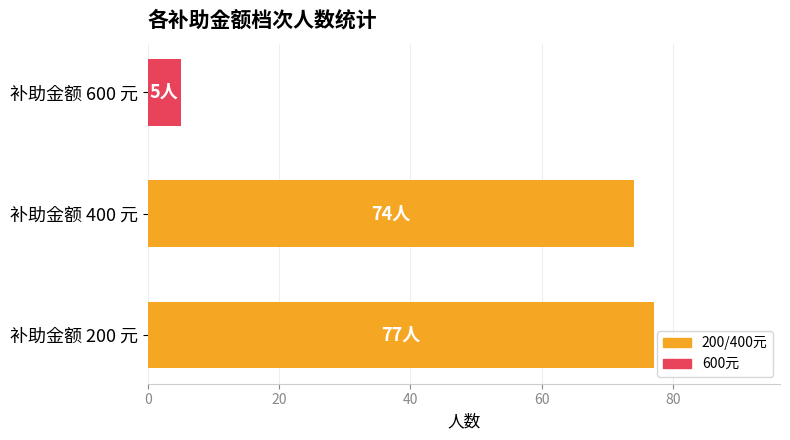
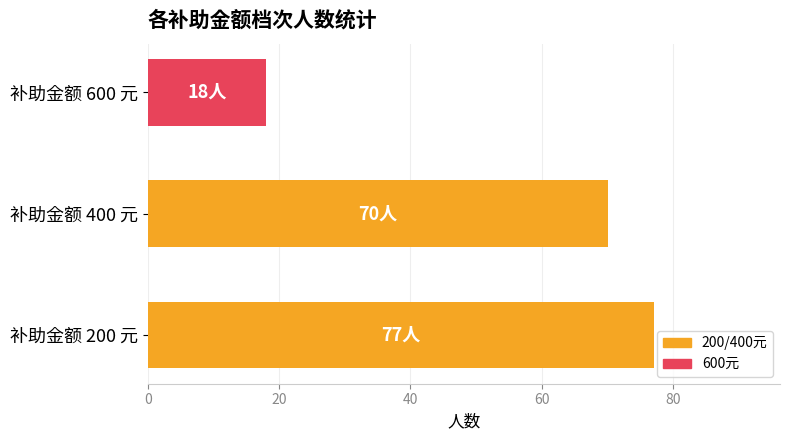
  {
-   "补助金额 600 元": "5人",
-   "补助金额 400 元": "74人",
+   "补助金额 600 元": "18人",
+   "补助金额 400 元": "70人",
    "补助金额 200 元": "77人"
  }
